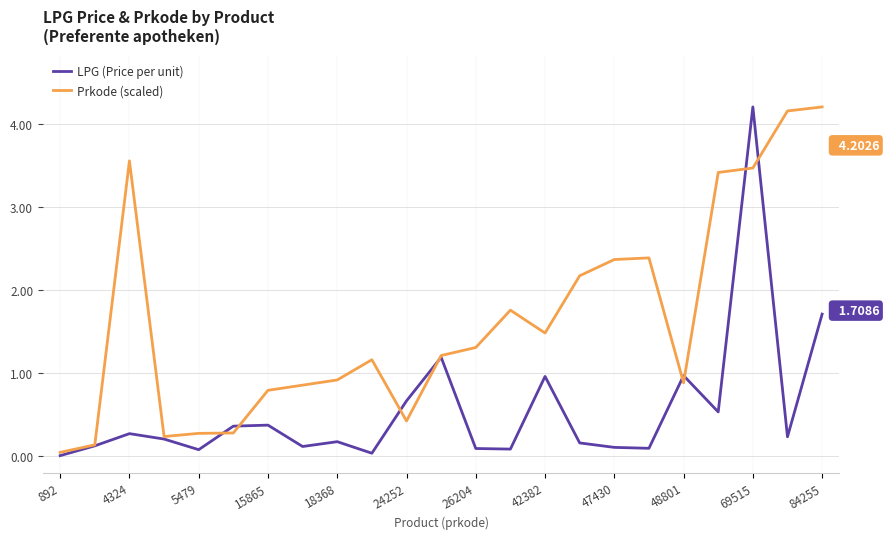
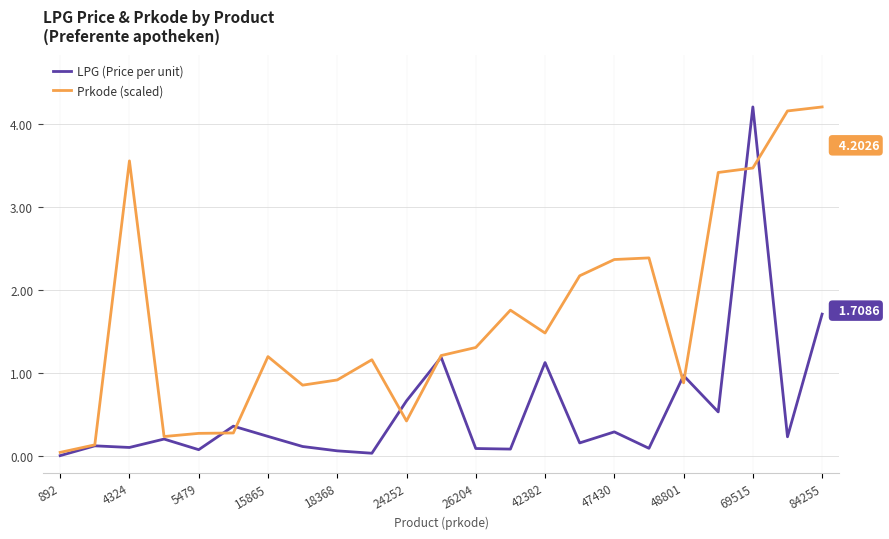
  {
    "LPG (Price per unit)": {
      "892": 0.0,
-     "4324": 0.3,
+     "4324": 0.1,
      "5479": 0.1,
-     "15865": 0.4,
-     "18368": 0.2,
+     "15865": 0.2,
+     "18368": 0.1,
      "24252": 0.7,
      "26204": 0.1,
-     "42382": 1.0,
-     "47430": 0.1,
+     "42382": 1.1,
+     "47430": 0.3,
      "48801": 1.0,
      "69515": 4.2
    },
    "Prkode (scaled)": {
      "892": 0.0,
      "4324": 3.6,
      "5479": 0.3,
-     "15865": 0.8,
+     "15865": 1.2,
      "18368": 0.9,
      "24252": 0.4,
      "26204": 1.3,
      "42382": 1.5,
      "47430": 2.4,
      "48801": 0.9,
      "69515": 3.5,
      "84255": 4.2
    }
  }
